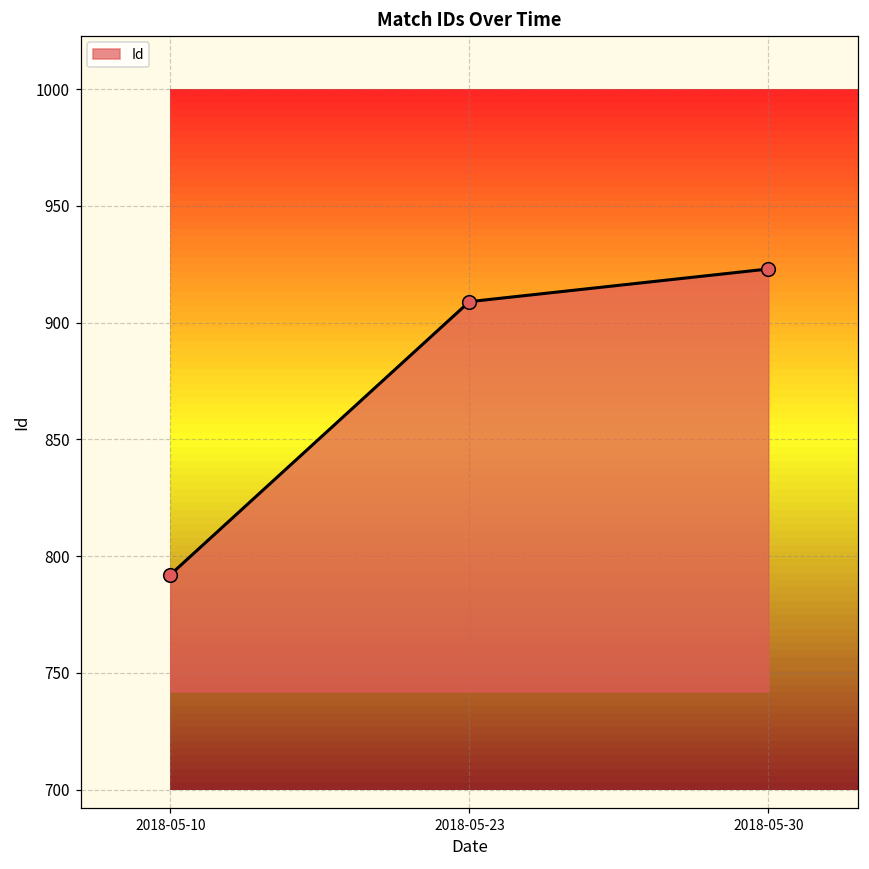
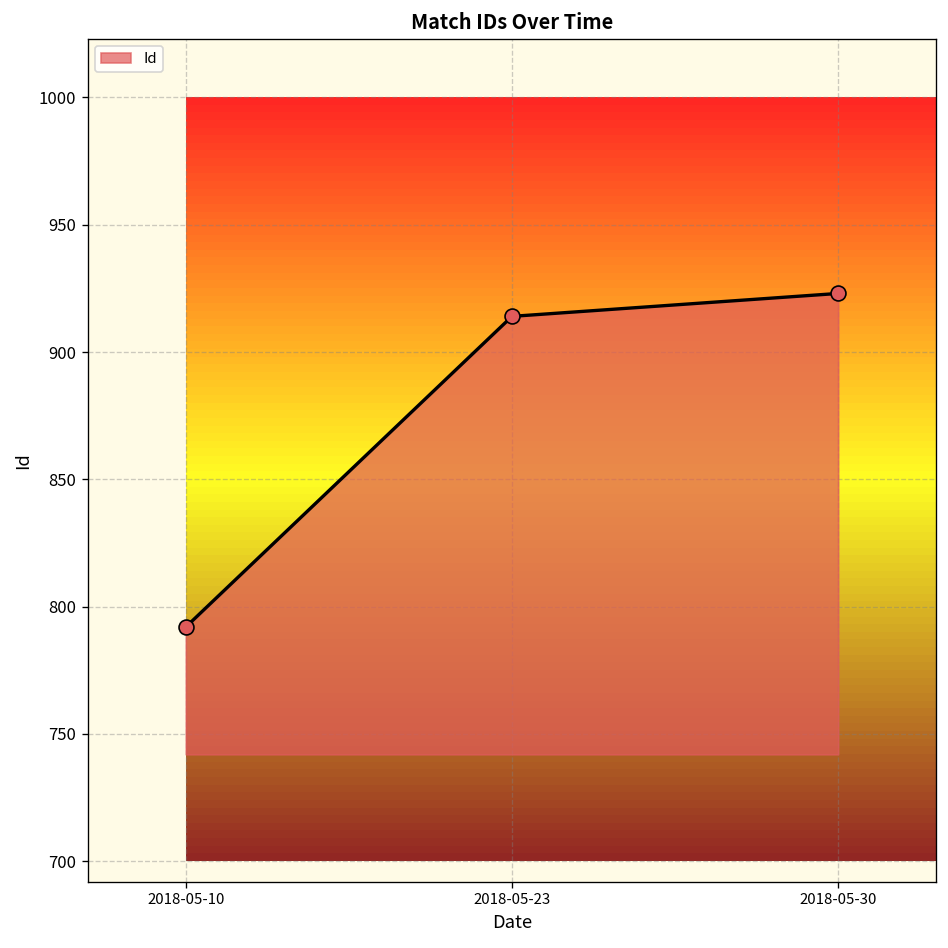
  {
    "2018-05-10": 792,
-   "2018-05-23": 909,
+   "2018-05-23": 914,
    "2018-05-30": 923
  }
